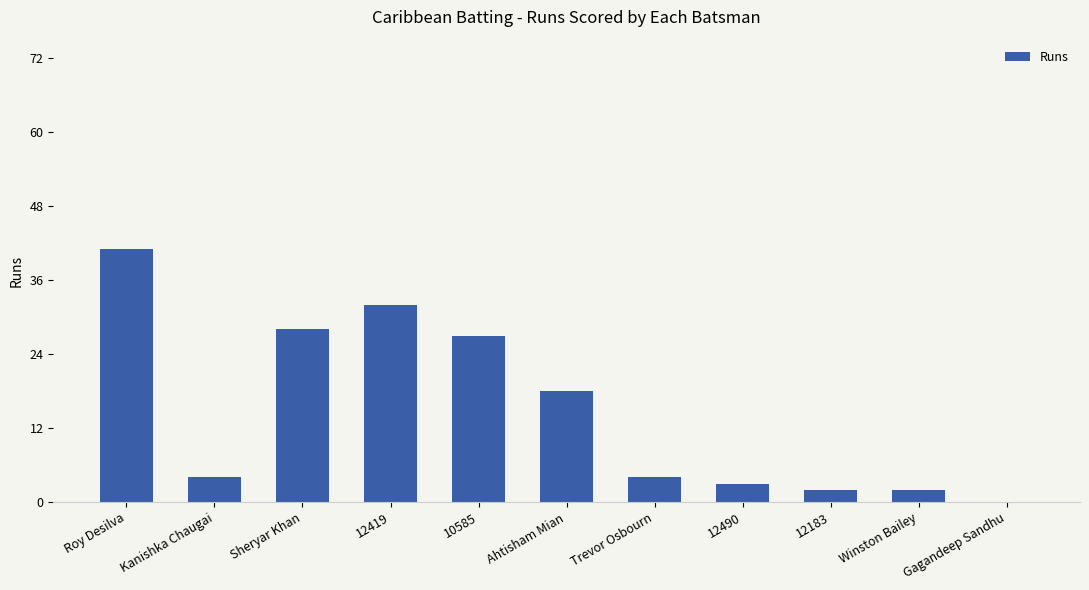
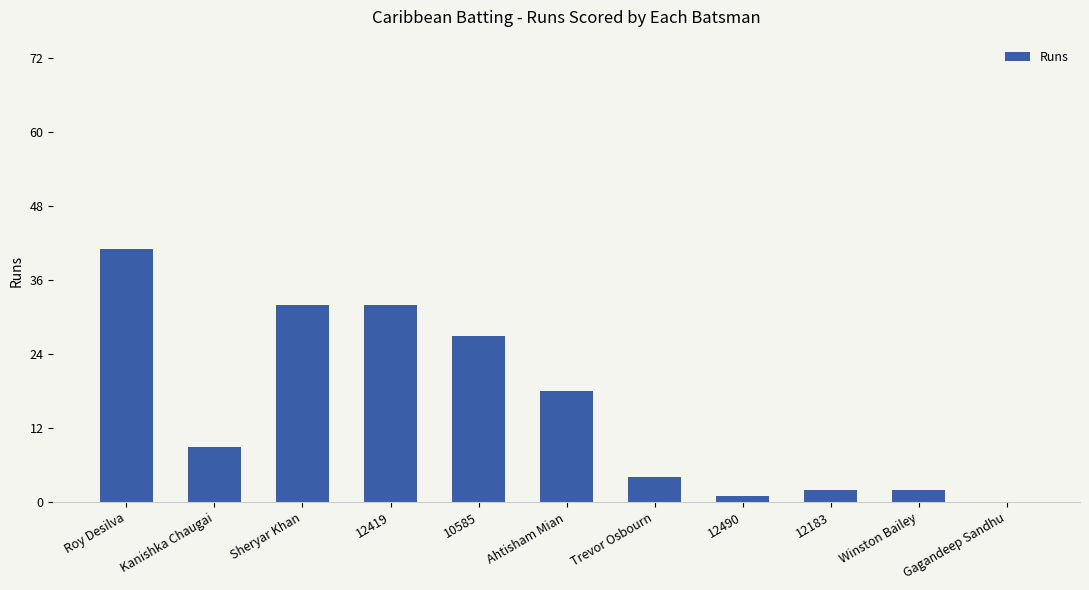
  {
    "Roy Desilva": 41,
-   "Kanishka Chaugai": 4,
-   "Sheryar Khan": 28,
+   "Kanishka Chaugai": 9,
+   "Sheryar Khan": 32,
    "12419": 32,
    "10585": 27,
    "Ahtisham Mian": 18,
    "Trevor Osbourn": 4,
-   "12490": 3,
+   "12490": 1,
    "12183": 2,
    "Winston Bailey": 2,
    "Gagandeep Sandhu": 0
  }
